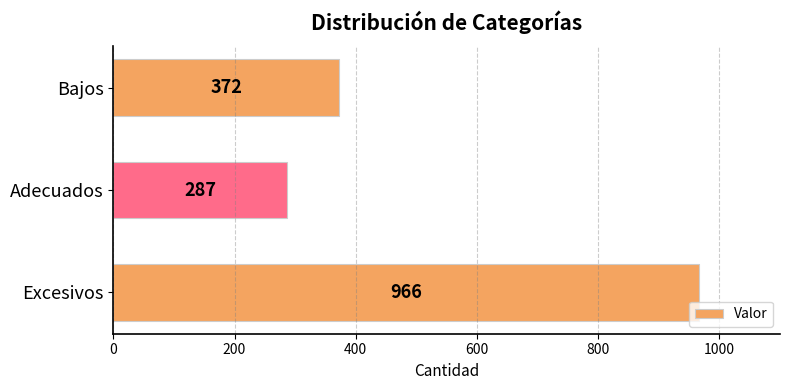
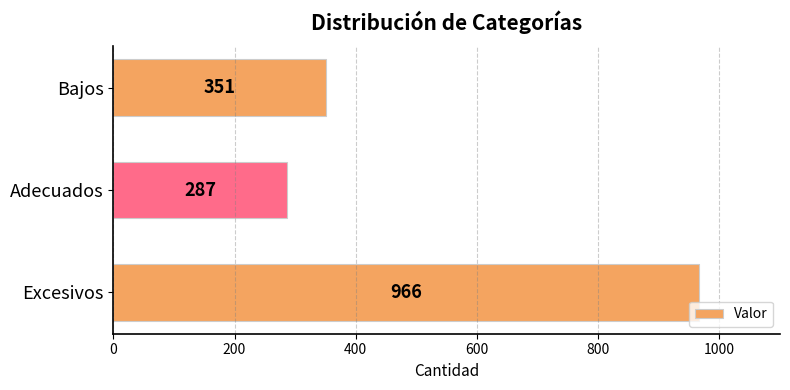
  {
-   "Bajos": 372,
+   "Bajos": 351,
    "Adecuados": 287,
    "Excesivos": 966
  }
